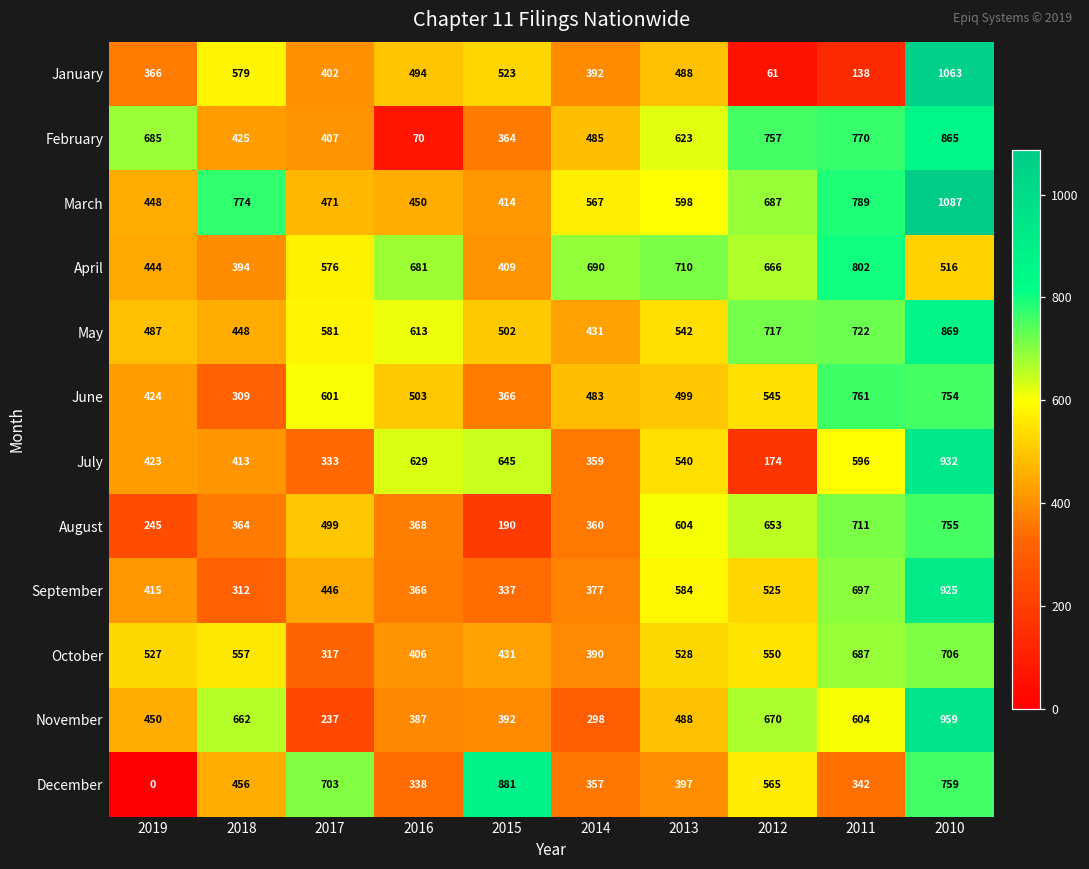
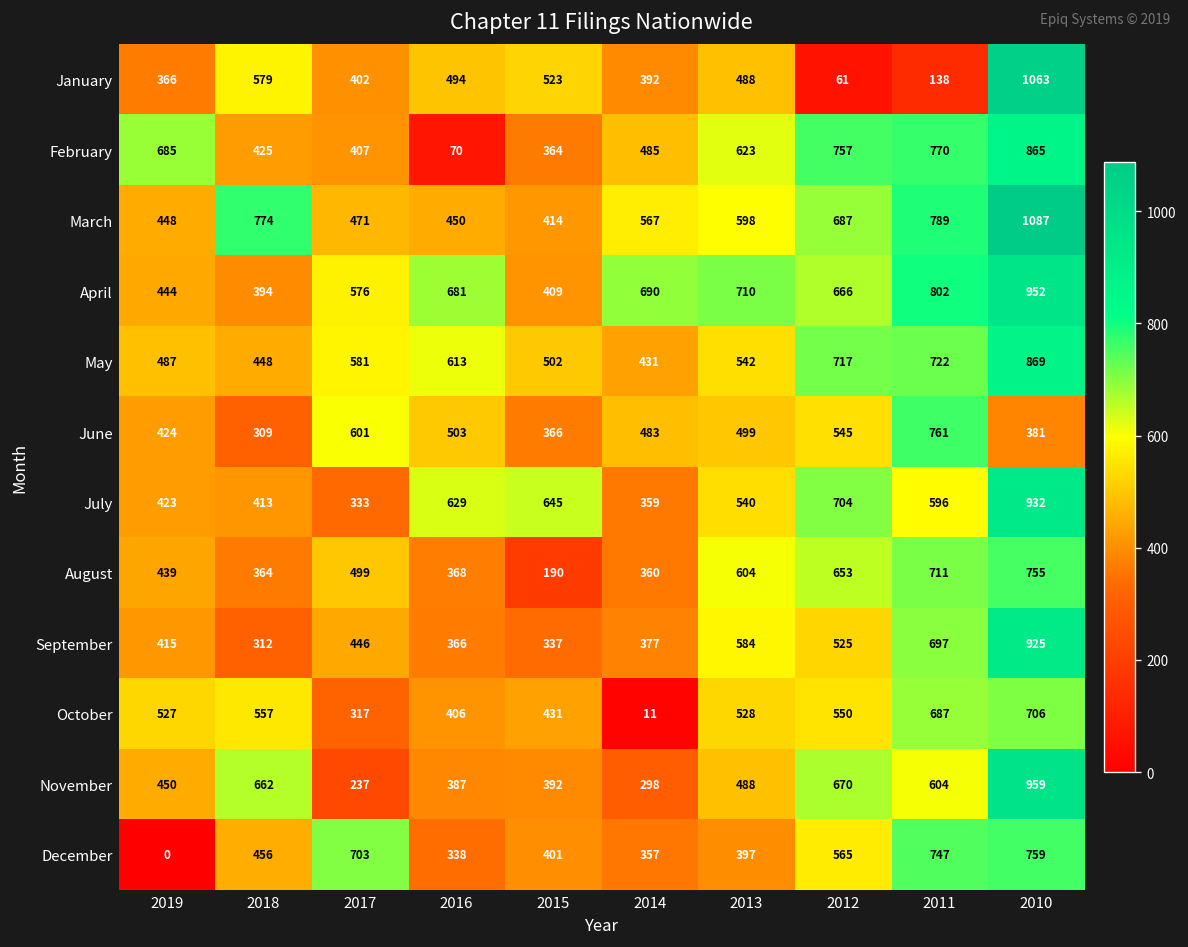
  {
    "January": {
      "2019": 366,
      "2018": 579,
      "2017": 402,
      "2016": 494,
      "2015": 523,
      "2014": 392,
      "2013": 488,
      "2012": 61,
      "2011": 138,
      "2010": 1063
    },
    "February": {
      "2019": 685,
      "2018": 425,
      "2017": 407,
      "2016": 70,
      "2015": 364,
      "2014": 485,
      "2013": 623,
      "2012": 757,
      "2011": 770,
      "2010": 865
    },
    "March": {
      "2019": 448,
      "2018": 774,
      "2017": 471,
      "2016": 450,
      "2015": 414,
      "2014": 567,
      "2013": 598,
      "2012": 687,
      "2011": 789,
      "2010": 1087
    },
    "April": {
      "2019": 444,
      "2018": 394,
      "2017": 576,
      "2016": 681,
      "2015": 409,
      "2014": 690,
      "2013": 710,
      "2012": 666,
      "2011": 802,
-     "2010": 516
+     "2010": 952
    },
    "May": {
      "2019": 487,
      "2018": 448,
      "2017": 581,
      "2016": 613,
      "2015": 502,
      "2014": 431,
      "2013": 542,
      "2012": 717,
      "2011": 722,
      "2010": 869
    },
    "June": {
      "2019": 424,
      "2018": 309,
      "2017": 601,
      "2016": 503,
      "2015": 366,
      "2014": 483,
      "2013": 499,
      "2012": 545,
      "2011": 761,
-     "2010": 754
+     "2010": 381
    },
    "July": {
      "2019": 423,
      "2018": 413,
      "2017": 333,
      "2016": 629,
      "2015": 645,
      "2014": 359,
      "2013": 540,
-     "2012": 174,
+     "2012": 704,
      "2011": 596,
      "2010": 932
    },
    "August": {
-     "2019": 245,
+     "2019": 439,
      "2018": 364,
      "2017": 499,
      "2016": 368,
      "2015": 190,
      "2014": 360,
      "2013": 604,
      "2012": 653,
      "2011": 711,
      "2010": 755
    },
    "September": {
      "2019": 415,
      "2018": 312,
      "2017": 446,
      "2016": 366,
      "2015": 337,
      "2014": 377,
      "2013": 584,
      "2012": 525,
      "2011": 697,
      "2010": 925
    },
    "October": {
      "2019": 527,
      "2018": 557,
      "2017": 317,
      "2016": 406,
      "2015": 431,
-     "2014": 390,
+     "2014": 11,
      "2013": 528,
      "2012": 550,
      "2011": 687,
      "2010": 706
    },
    "November": {
      "2019": 450,
      "2018": 662,
      "2017": 237,
      "2016": 387,
      "2015": 392,
      "2014": 298,
      "2013": 488,
      "2012": 670,
      "2011": 604,
      "2010": 959
    },
    "December": {
      "2019": 0,
      "2018": 456,
      "2017": 703,
      "2016": 338,
-     "2015": 881,
+     "2015": 401,
      "2014": 357,
      "2013": 397,
      "2012": 565,
-     "2011": 342,
+     "2011": 747,
      "2010": 759
    }
  }
